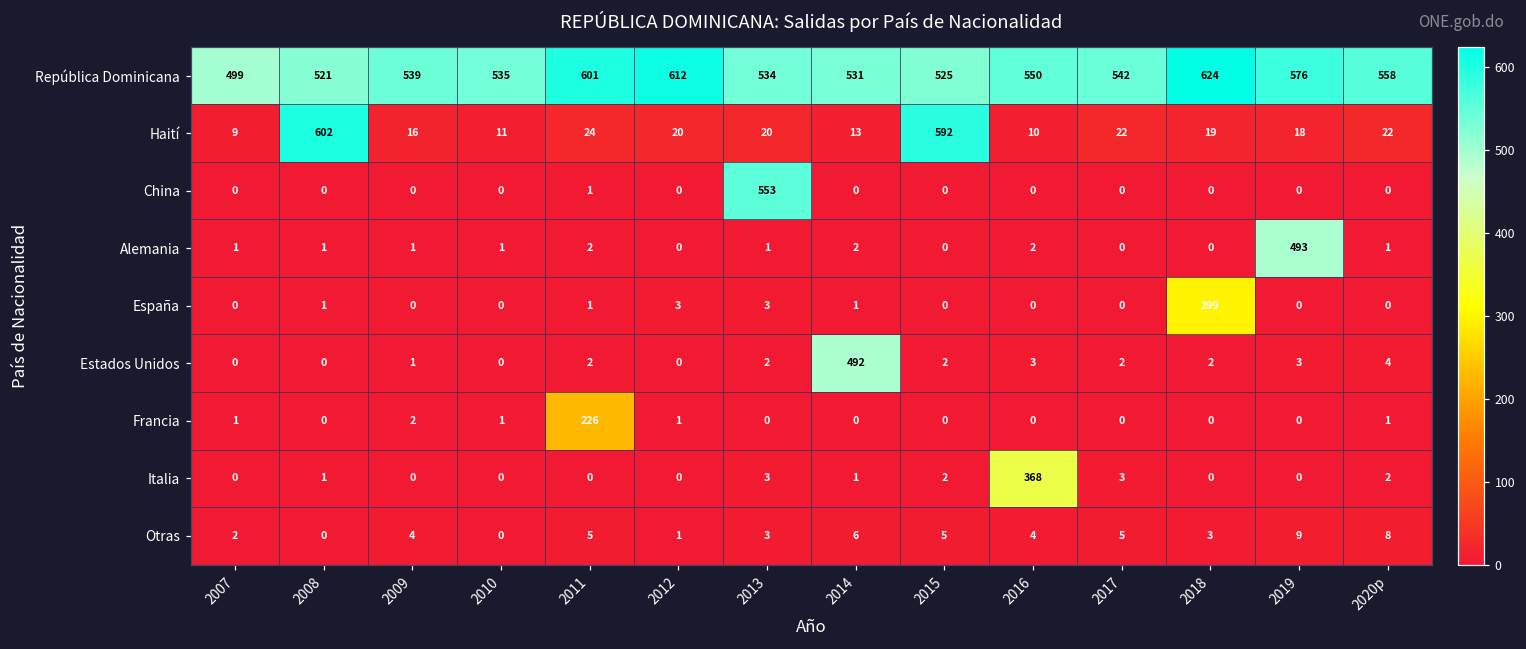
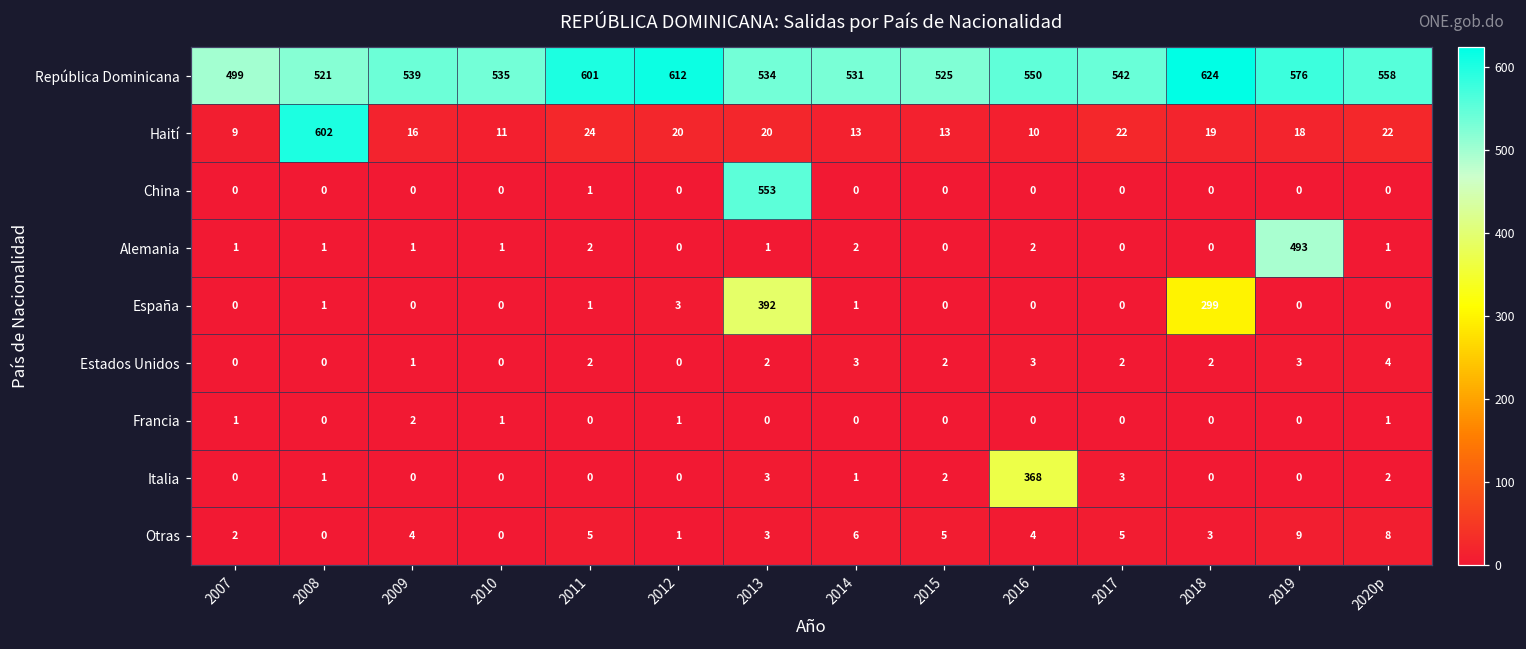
  {
    "República Dominicana": {
      "2007": 499,
      "2008": 521,
      "2009": 539,
      "2010": 535,
      "2011": 601,
      "2012": 612,
      "2013": 534,
      "2014": 531,
      "2015": 525,
      "2016": 550,
      "2017": 542,
      "2018": 624,
      "2019": 576,
      "2020p": 558
    },
    "Haití": {
      "2007": 9,
      "2008": 602,
      "2009": 16,
      "2010": 11,
      "2011": 24,
      "2012": 20,
      "2013": 20,
      "2014": 13,
-     "2015": 592,
+     "2015": 13,
      "2016": 10,
      "2017": 22,
      "2018": 19,
      "2019": 18,
      "2020p": 22
    },
    "China": {
      "2007": 0,
      "2008": 0,
      "2009": 0,
      "2010": 0,
      "2011": 1,
      "2012": 0,
      "2013": 553,
      "2014": 0,
      "2015": 0,
      "2016": 0,
      "2017": 0,
      "2018": 0,
      "2019": 0,
      "2020p": 0
    },
    "Alemania": {
      "2007": 1,
      "2008": 1,
      "2009": 1,
      "2010": 1,
      "2011": 2,
      "2012": 0,
      "2013": 1,
      "2014": 2,
      "2015": 0,
      "2016": 2,
      "2017": 0,
      "2018": 0,
      "2019": 493,
      "2020p": 1
    },
    "España": {
      "2007": 0,
      "2008": 1,
      "2009": 0,
      "2010": 0,
      "2011": 1,
      "2012": 3,
-     "2013": 3,
+     "2013": 392,
      "2014": 1,
      "2015": 0,
      "2016": 0,
      "2017": 0,
      "2018": 299,
      "2019": 0,
      "2020p": 0
    },
    "Estados Unidos": {
      "2007": 0,
      "2008": 0,
      "2009": 1,
      "2010": 0,
      "2011": 2,
      "2012": 0,
      "2013": 2,
-     "2014": 492,
+     "2014": 3,
      "2015": 2,
      "2016": 3,
      "2017": 2,
      "2018": 2,
      "2019": 3,
      "2020p": 4
    },
    "Francia": {
      "2007": 1,
      "2008": 0,
      "2009": 2,
      "2010": 1,
-     "2011": 226,
+     "2011": 0,
      "2012": 1,
      "2013": 0,
      "2014": 0,
      "2015": 0,
      "2016": 0,
      "2017": 0,
      "2018": 0,
      "2019": 0,
      "2020p": 1
    },
    "Italia": {
      "2007": 0,
      "2008": 1,
      "2009": 0,
      "2010": 0,
      "2011": 0,
      "2012": 0,
      "2013": 3,
      "2014": 1,
      "2015": 2,
      "2016": 368,
      "2017": 3,
      "2018": 0,
      "2019": 0,
      "2020p": 2
    },
    "Otras": {
      "2007": 2,
      "2008": 0,
      "2009": 4,
      "2010": 0,
      "2011": 5,
      "2012": 1,
      "2013": 3,
      "2014": 6,
      "2015": 5,
      "2016": 4,
      "2017": 5,
      "2018": 3,
      "2019": 9,
      "2020p": 8
    }
  }
